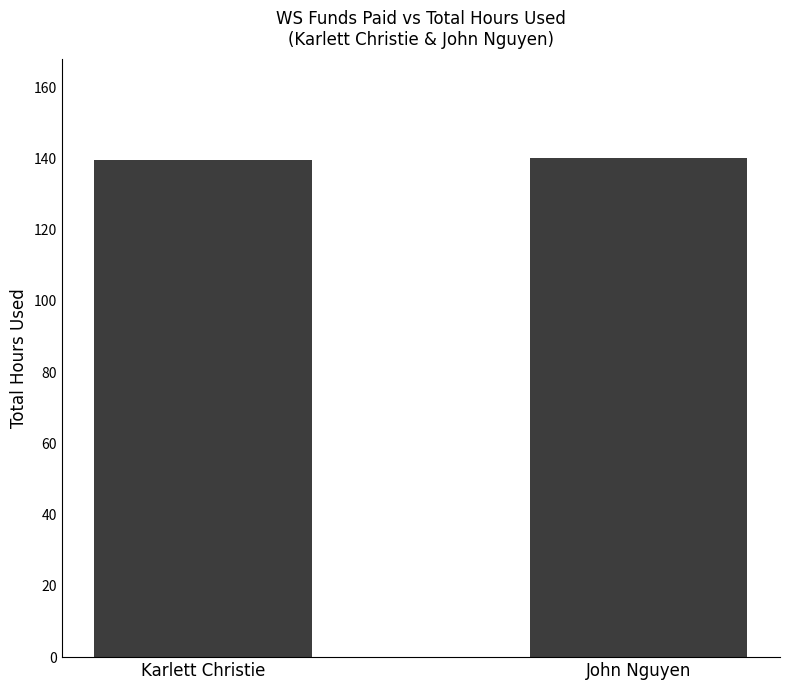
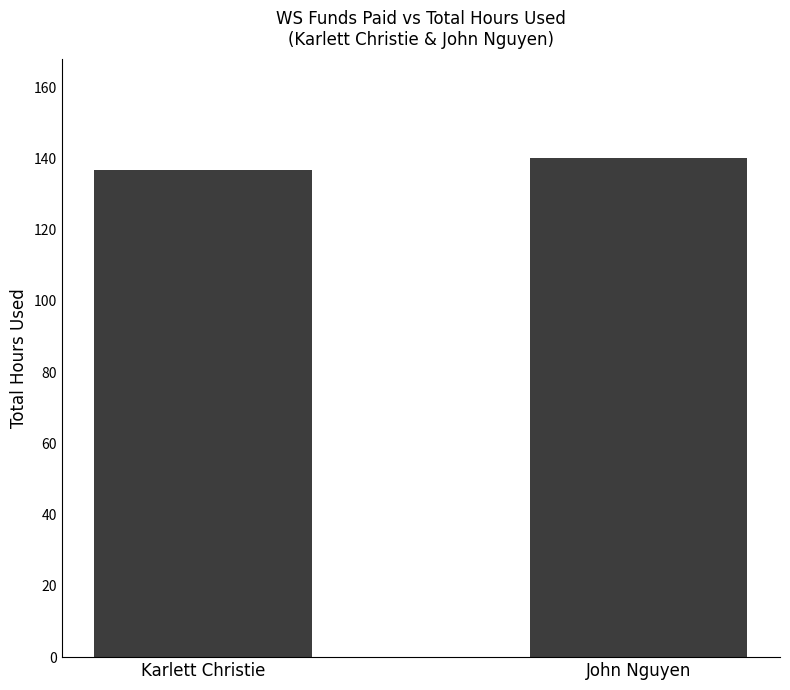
  {
-   "Karlett Christie": 140,
+   "Karlett Christie": 137,
    "John Nguyen": 140
  }
